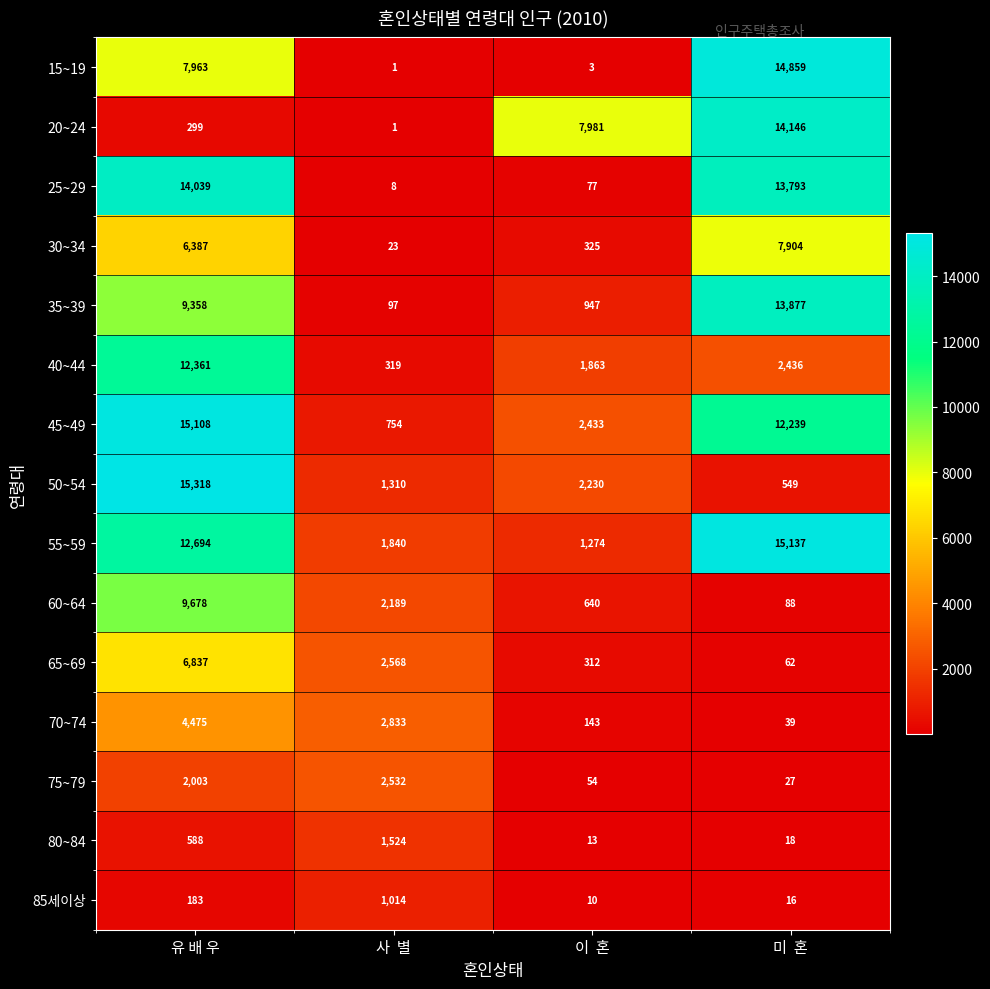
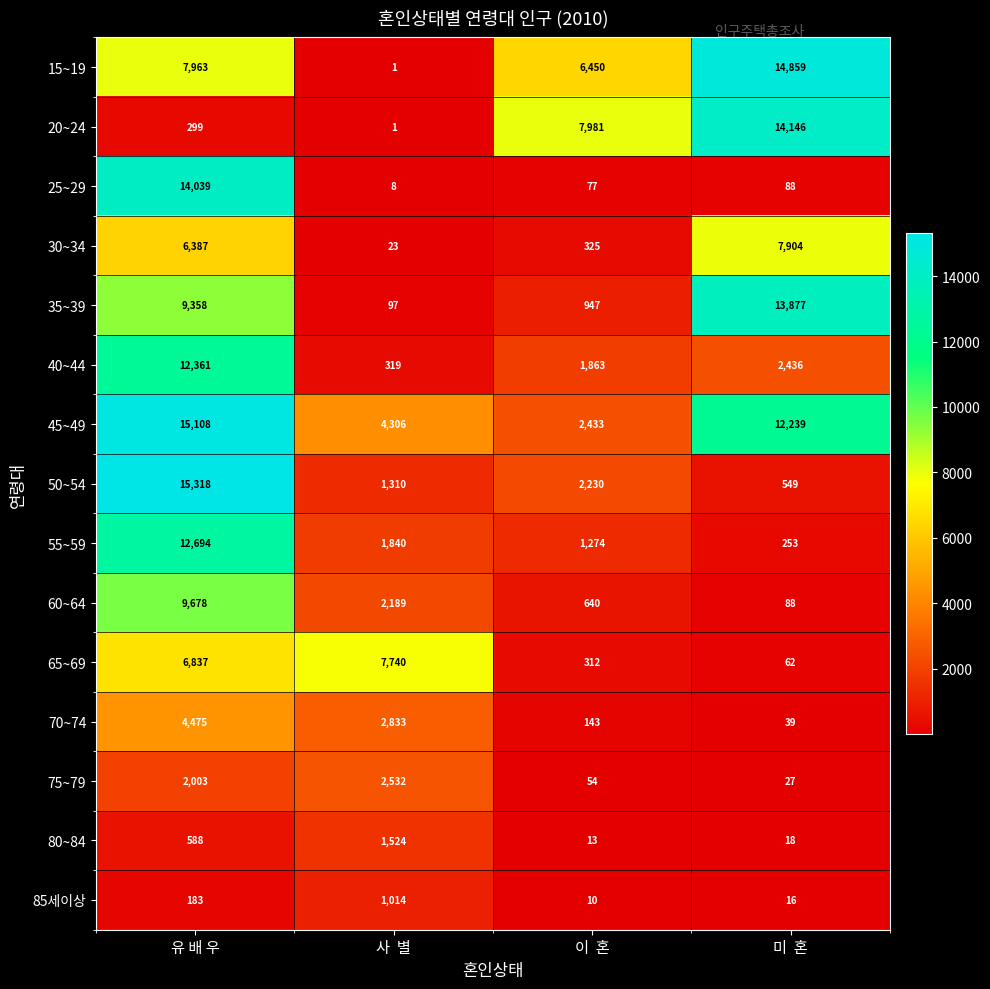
  {
    "15~19": {
      "유 배 우": "7,963",
      "사 별": "1",
-     "이 혼": "3",
+     "이 혼": "6,450",
      "미 혼": "14,859"
    },
    "20~24": {
      "유 배 우": "299",
      "사 별": "1",
      "이 혼": "7,981",
      "미 혼": "14,146"
    },
    "25~29": {
      "유 배 우": "14,039",
      "사 별": "8",
      "이 혼": "77",
-     "미 혼": "13,793"
+     "미 혼": "88"
    },
    "30~34": {
      "유 배 우": "6,387",
      "사 별": "23",
      "이 혼": "325",
      "미 혼": "7,904"
    },
    "35~39": {
      "유 배 우": "9,358",
      "사 별": "97",
      "이 혼": "947",
      "미 혼": "13,877"
    },
    "40~44": {
      "유 배 우": "12,361",
      "사 별": "319",
      "이 혼": "1,863",
      "미 혼": "2,436"
    },
    "45~49": {
      "유 배 우": "15,108",
-     "사 별": "754",
+     "사 별": "4,306",
      "이 혼": "2,433",
      "미 혼": "12,239"
    },
    "50~54": {
      "유 배 우": "15,318",
      "사 별": "1,310",
      "이 혼": "2,230",
      "미 혼": "549"
    },
    "55~59": {
      "유 배 우": "12,694",
      "사 별": "1,840",
      "이 혼": "1,274",
-     "미 혼": "15,137"
+     "미 혼": "253"
    },
    "60~64": {
      "유 배 우": "9,678",
      "사 별": "2,189",
      "이 혼": "640",
      "미 혼": "88"
    },
    "65~69": {
      "유 배 우": "6,837",
-     "사 별": "2,568",
+     "사 별": "7,740",
      "이 혼": "312",
      "미 혼": "62"
    },
    "70~74": {
      "유 배 우": "4,475",
      "사 별": "2,833",
      "이 혼": "143",
      "미 혼": "39"
    },
    "75~79": {
      "유 배 우": "2,003",
      "사 별": "2,532",
      "이 혼": "54",
      "미 혼": "27"
    },
    "80~84": {
      "유 배 우": "588",
      "사 별": "1,524",
      "이 혼": "13",
      "미 혼": "18"
    },
    "85세이상": {
      "유 배 우": "183",
      "사 별": "1,014",
      "이 혼": "10",
      "미 혼": "16"
    }
  }
